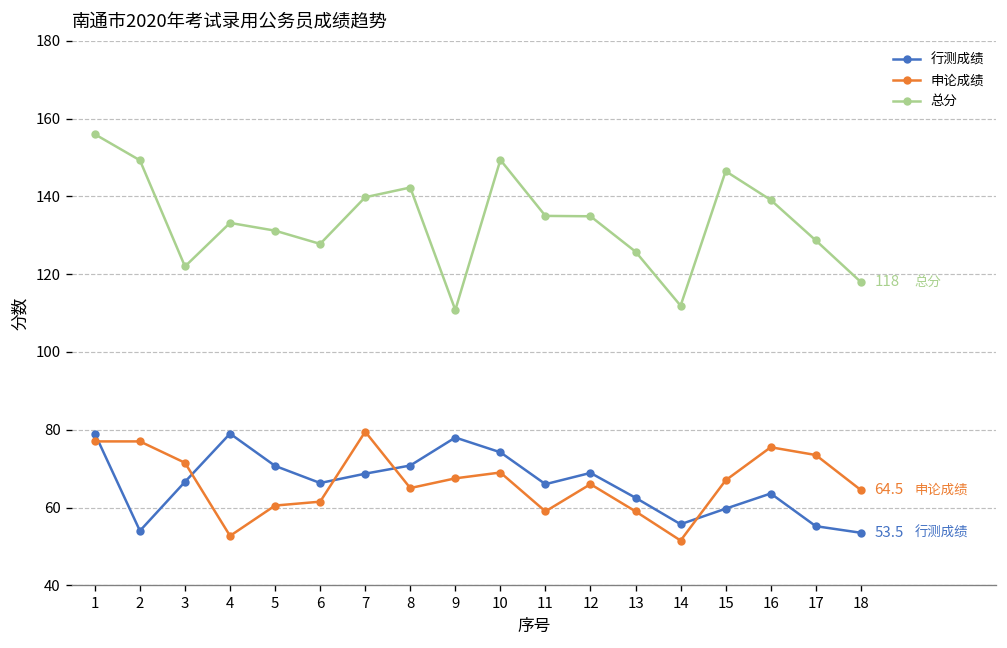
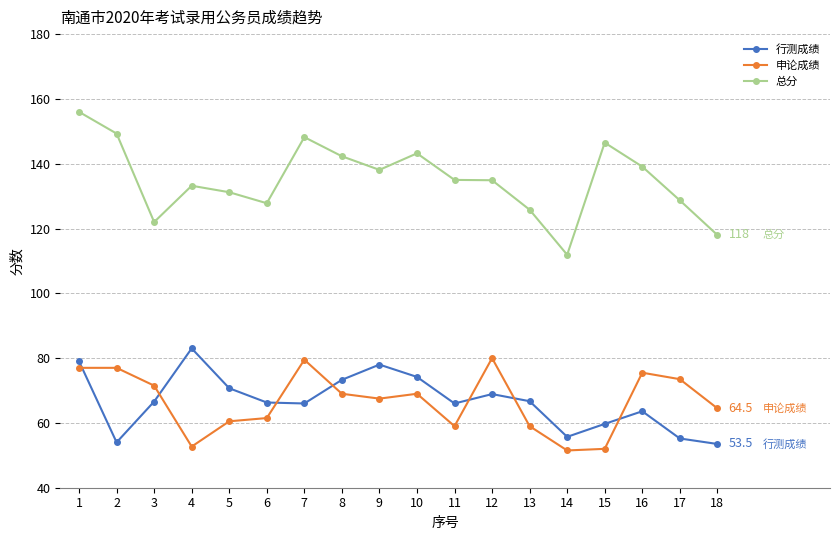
  {
    "行测成绩": {
      "1": 79,
      "2": 54,
      "3": 67,
-     "4": 79,
+     "4": 83,
      "5": 71,
      "6": 66,
-     "7": 69,
-     "8": 71,
+     "7": 66,
+     "8": 73,
      "9": 78,
      "10": 74,
      "11": 66,
      "12": 69,
-     "13": 63,
+     "13": 67,
      "14": 56,
      "15": 60,
      "16": 64,
      "17": 55
    },
    "申论成绩": {
      "1": 77,
      "2": 77,
      "3": 72,
      "4": 53,
      "5": 61,
      "6": 62,
      "7": 80,
-     "8": 65,
+     "8": 69,
      "9": 68,
      "10": 69,
      "11": 59,
-     "12": 66,
+     "12": 80,
      "13": 59,
      "14": 52,
-     "15": 67,
+     "15": 52,
      "16": 76,
      "17": 74
    },
    "总分": {
      "1": 156,
      "2": 149,
      "3": 122,
      "4": 133,
      "5": 131,
      "6": 128,
-     "7": 140,
+     "7": 148,
      "8": 142,
-     "9": 111,
-     "10": 149,
+     "9": 138,
+     "10": 143,
      "11": 135,
      "12": 135,
      "13": 126,
      "14": 112,
      "15": 147,
      "16": 139,
      "17": 129
    }
  }
